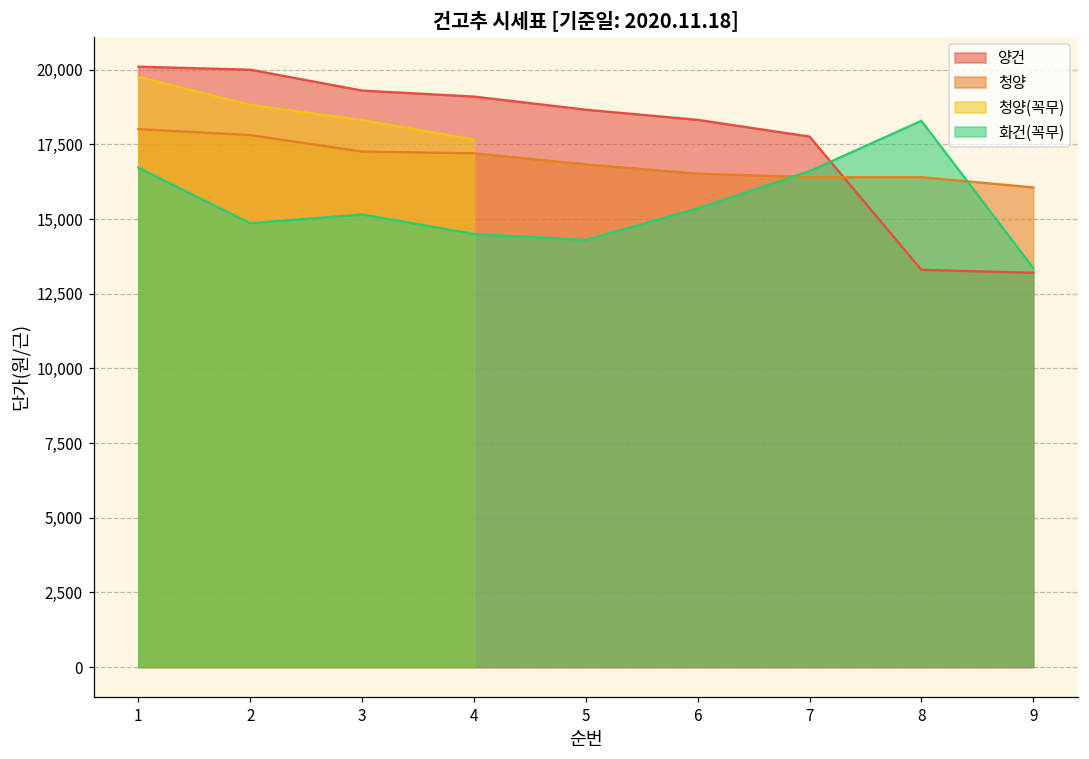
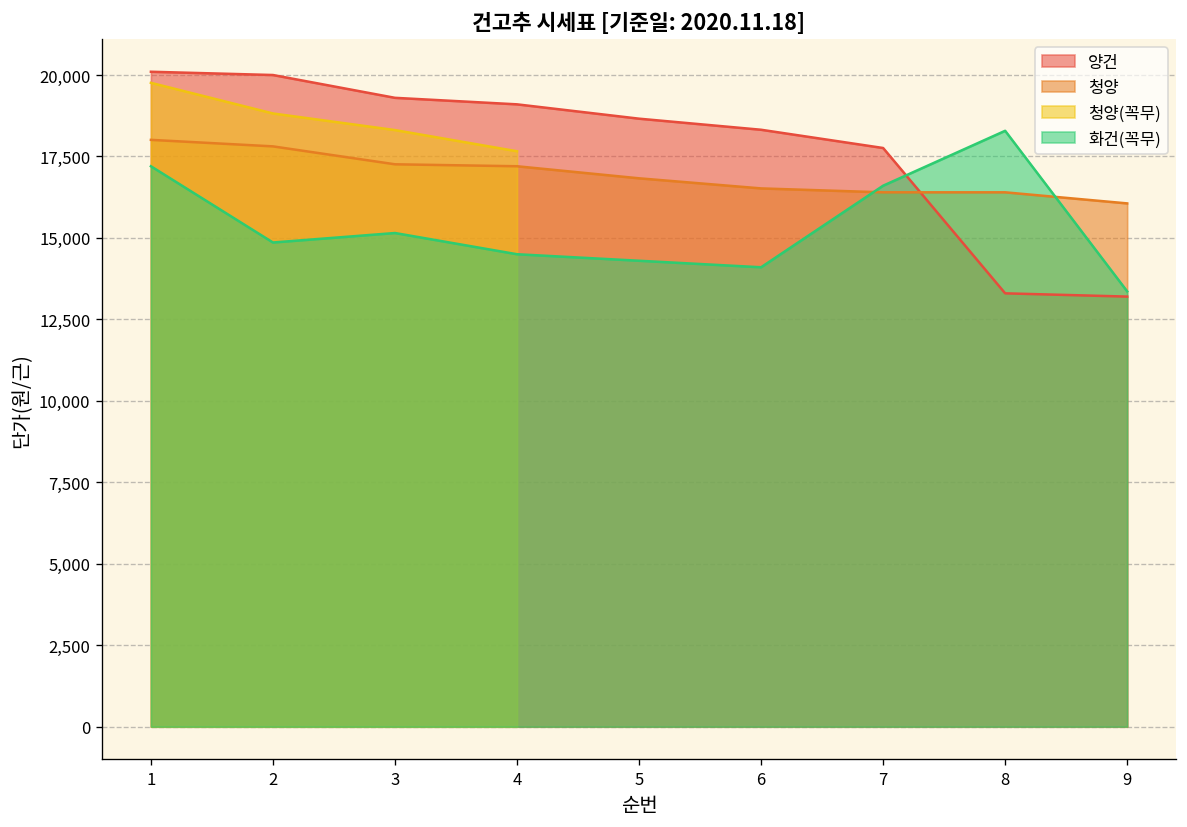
  {
    "청양(꼭무)": {
      "1": "19,800",
      "2": "18,800",
      "3": "18,300",
      "4": "17,700"
    },
    "화건(꼭무)": {
-     "1": "16,700",
+     "1": "17,200",
      "2": "14,900",
      "3": "15,200",
      "4": "14,500",
      "5": "14,300",
-     "6": "15,400",
+     "6": "14,100",
      "7": "16,600",
      "8": "18,300",
      "9": "13,400"
    }
  }
